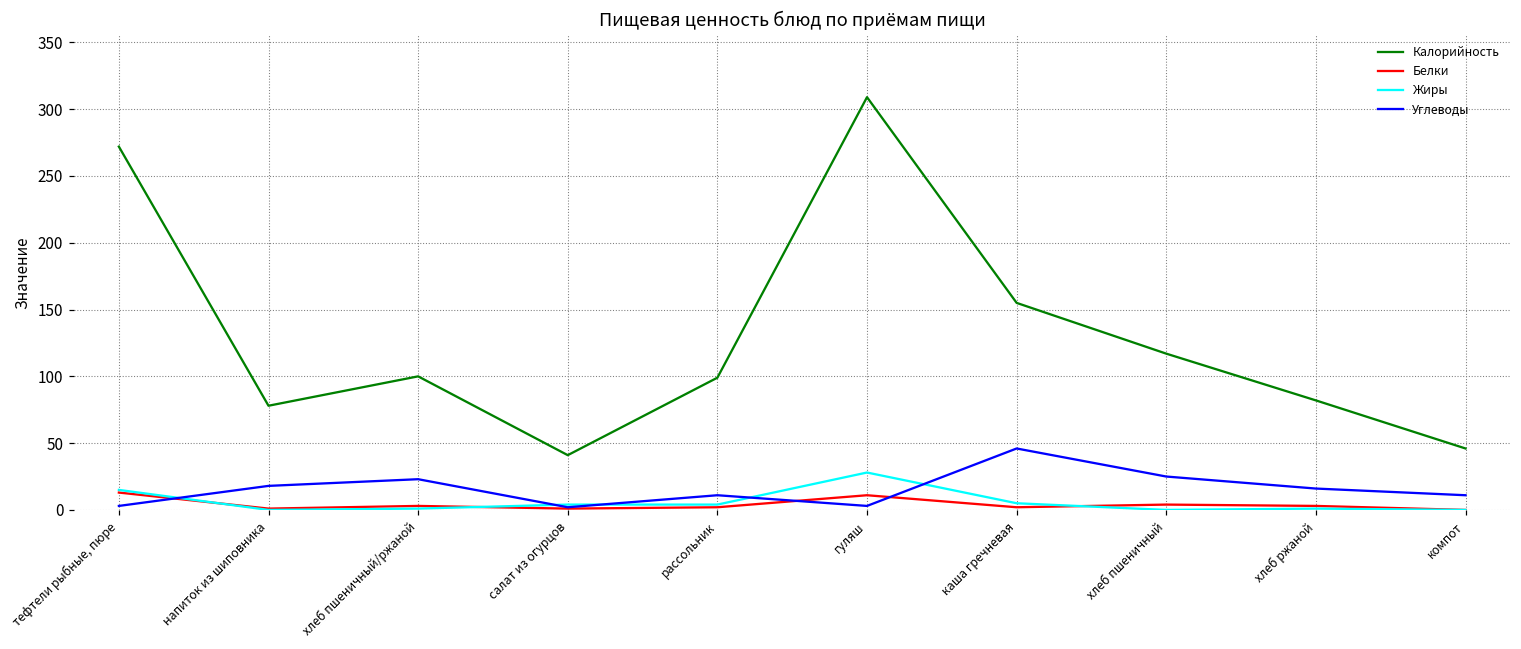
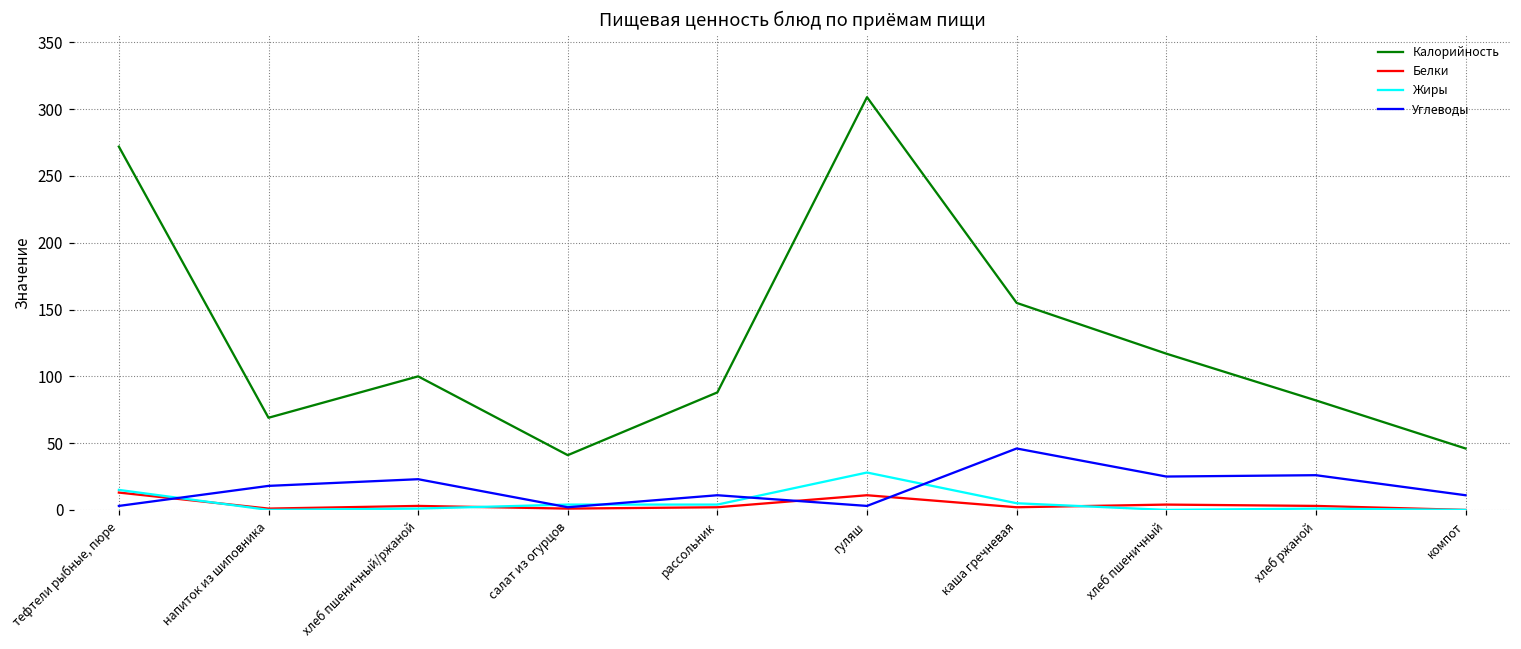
  {
    "Калорийность": {
      "тефтели рыбные, пюре": 272,
-     "напиток из шиповника": 78,
+     "напиток из шиповника": 69,
      "хлеб пшеничный/ржаной": 100,
      "салат из огурцов": 41,
-     "рассольник": 99,
+     "рассольник": 88,
      "гуляш": 309,
      "каша гречневая": 155,
      "хлеб пшеничный": 117,
      "хлеб ржаной": 82,
      "компот": 46
    },
    "Белки": {
      "гуляш": 11,
      "каша гречневая": 2,
      "хлеб пшеничный": 4
    },
    "Жиры": {
      "гуляш": 28,
      "каша гречневая": 5,
      "хлеб пшеничный": 0
    },
    "Углеводы": {
      "тефтели рыбные, пюре": 3,
      "напиток из шиповника": 18,
      "хлеб пшеничный/ржаной": 23,
      "рассольник": 11,
      "гуляш": 3,
      "каша гречневая": 46,
      "хлеб пшеничный": 25,
-     "хлеб ржаной": 16,
+     "хлеб ржаной": 26,
      "компот": 11
    }
  }
